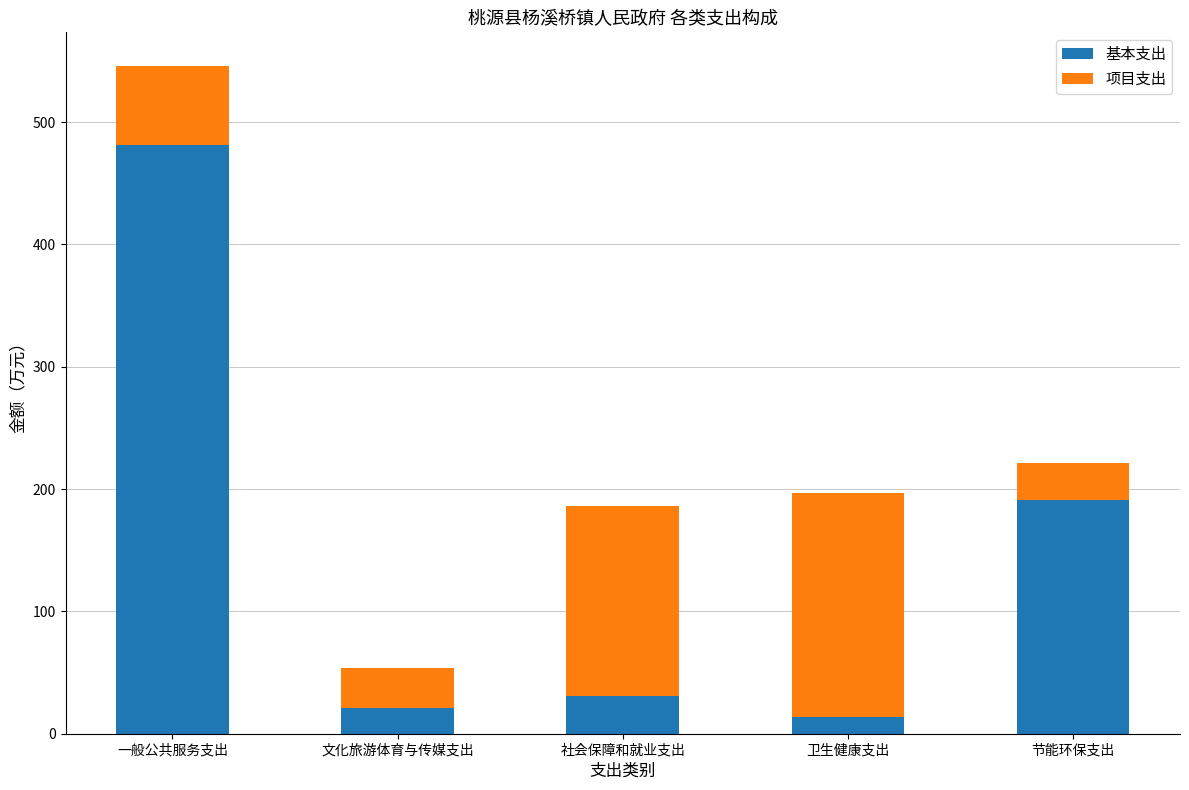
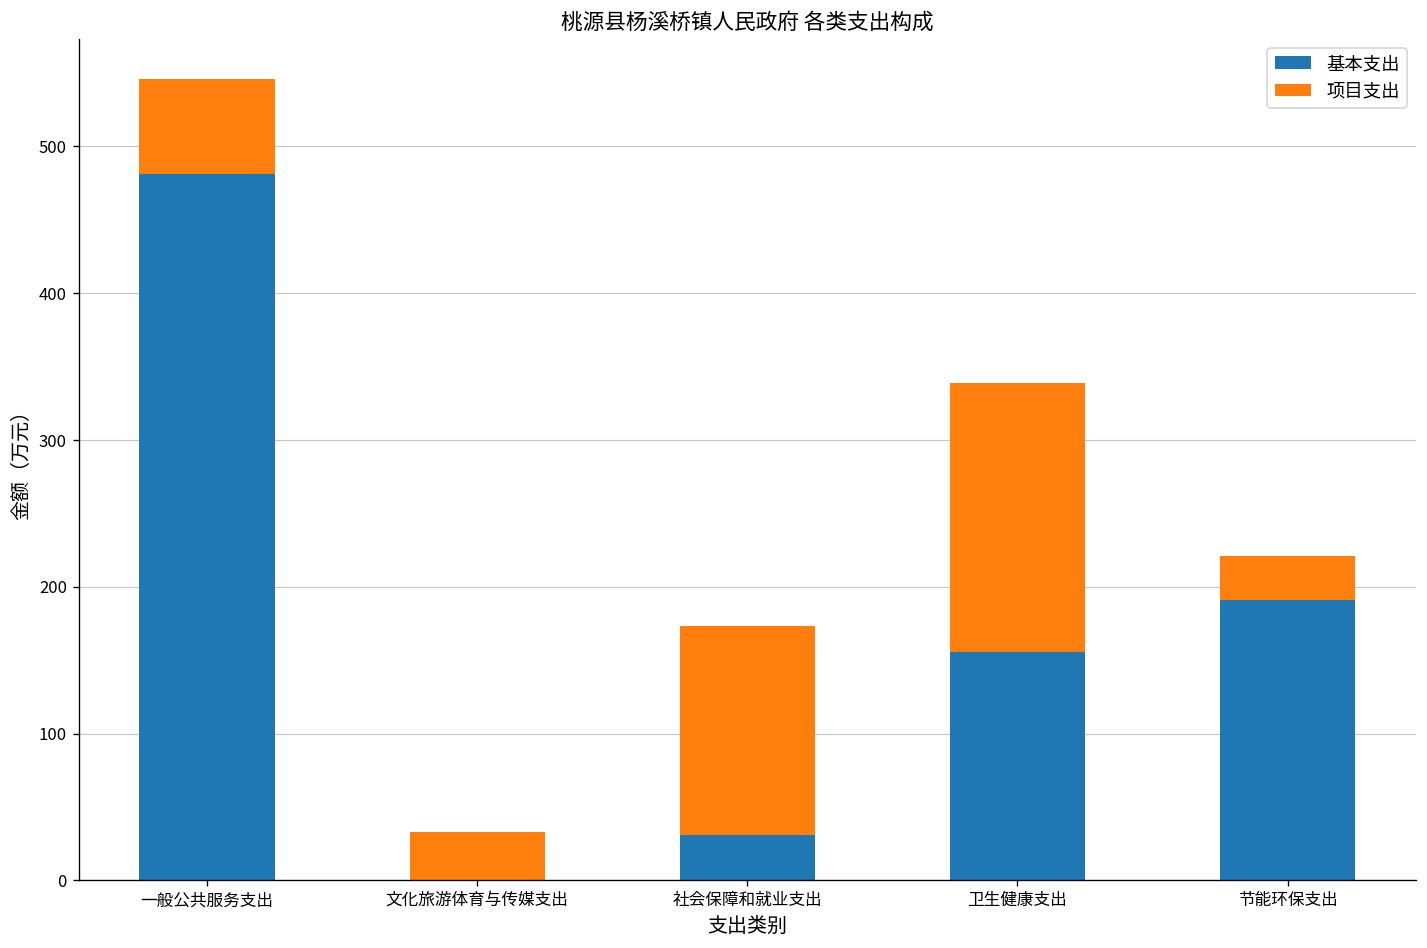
  {
    "基本支出": {
      "一般公共服务支出": 481,
-     "文化旅游体育与传媒支出": 21,
+     "文化旅游体育与传媒支出": 0,
      "社会保障和就业支出": 31,
-     "卫生健康支出": 14,
+     "卫生健康支出": 156,
      "节能环保支出": 191
    },
    "项目支出": {
      "一般公共服务支出": 65,
      "文化旅游体育与传媒支出": 33,
-     "社会保障和就业支出": 155,
+     "社会保障和就业支出": 143,
      "卫生健康支出": 183,
      "节能环保支出": 30
    }
  }
